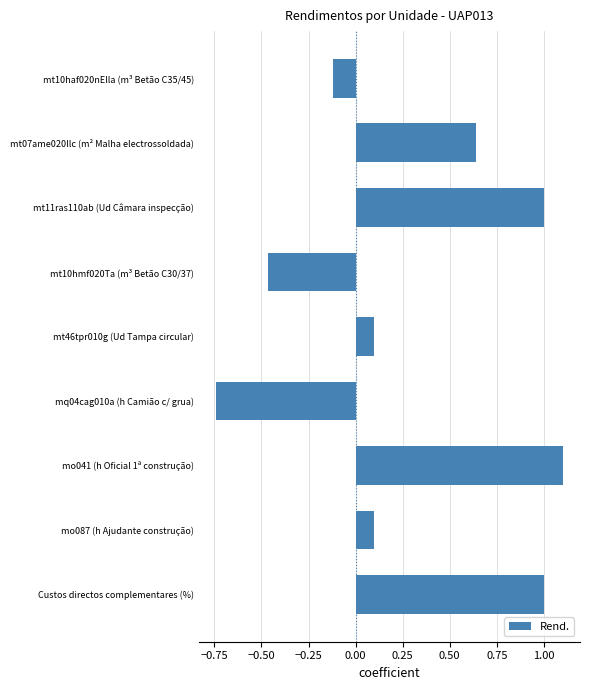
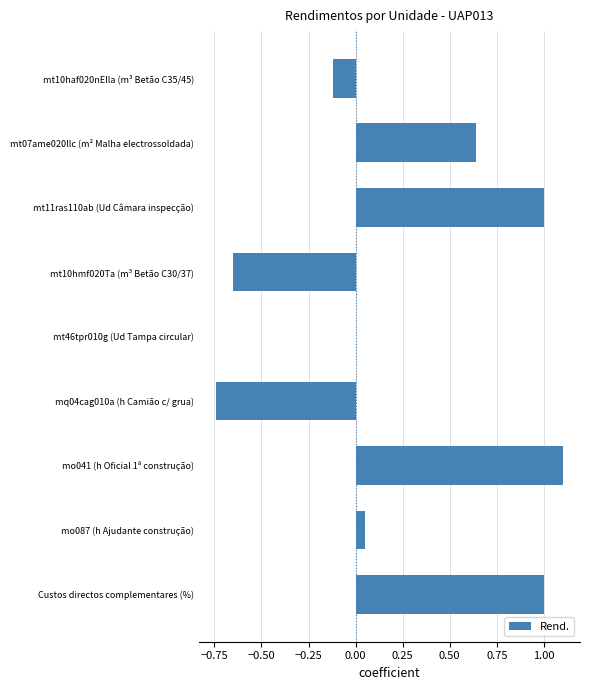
  {
    "mt10haf020nElla (m³ Betão C35/45)": -0.12,
    "mt07ame020llc (m² Malha electrossoldada)": 0.64,
    "mt11ras110ab (Ud Câmara inspecção)": 1.00,
-   "mt10hmf020Ta (m³ Betão C30/37)": -0.46,
-   "mt46tpr010g (Ud Tampa circular)": 0.10,
+   "mt10hmf020Ta (m³ Betão C30/37)": -0.65,
+   "mt46tpr010g (Ud Tampa circular)": 0.00,
    "mq04cag010a (h Camião c/ grua)": -0.74,
    "mo041 (h Oficial 1ª construção)": 1.10,
-   "mo087 (h Ajudante construção)": 0.10,
+   "mo087 (h Ajudante construção)": 0.05,
    "Custos directos complementares (%)": 1.00
  }
